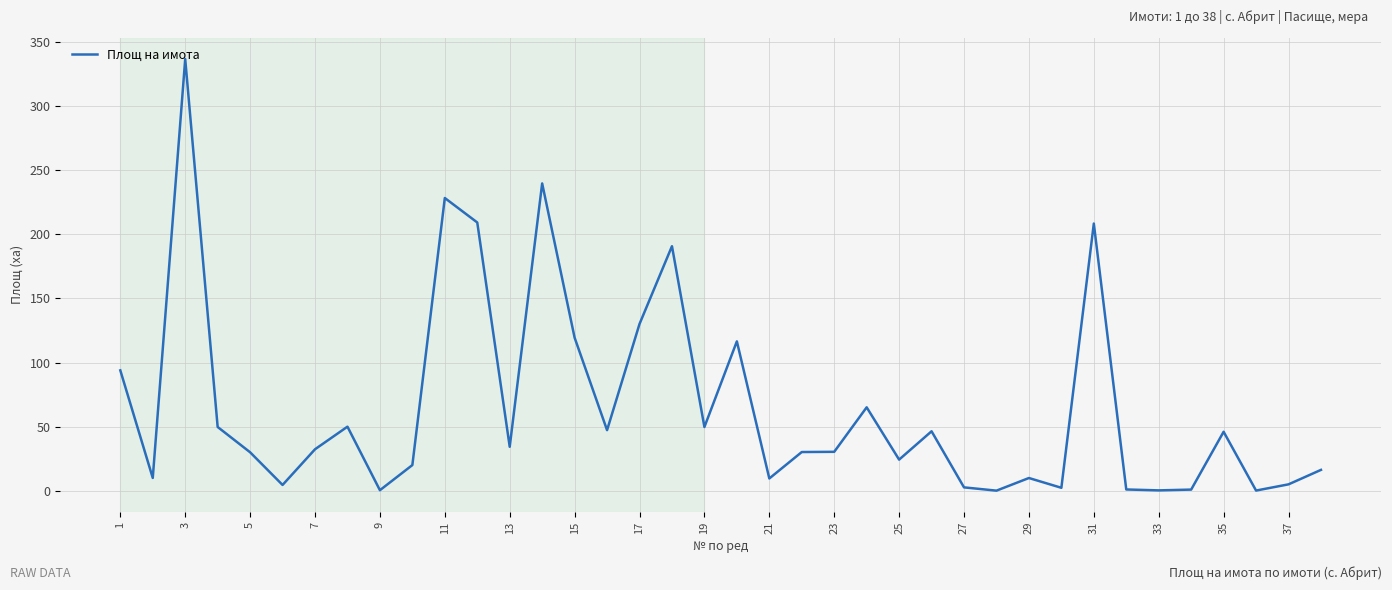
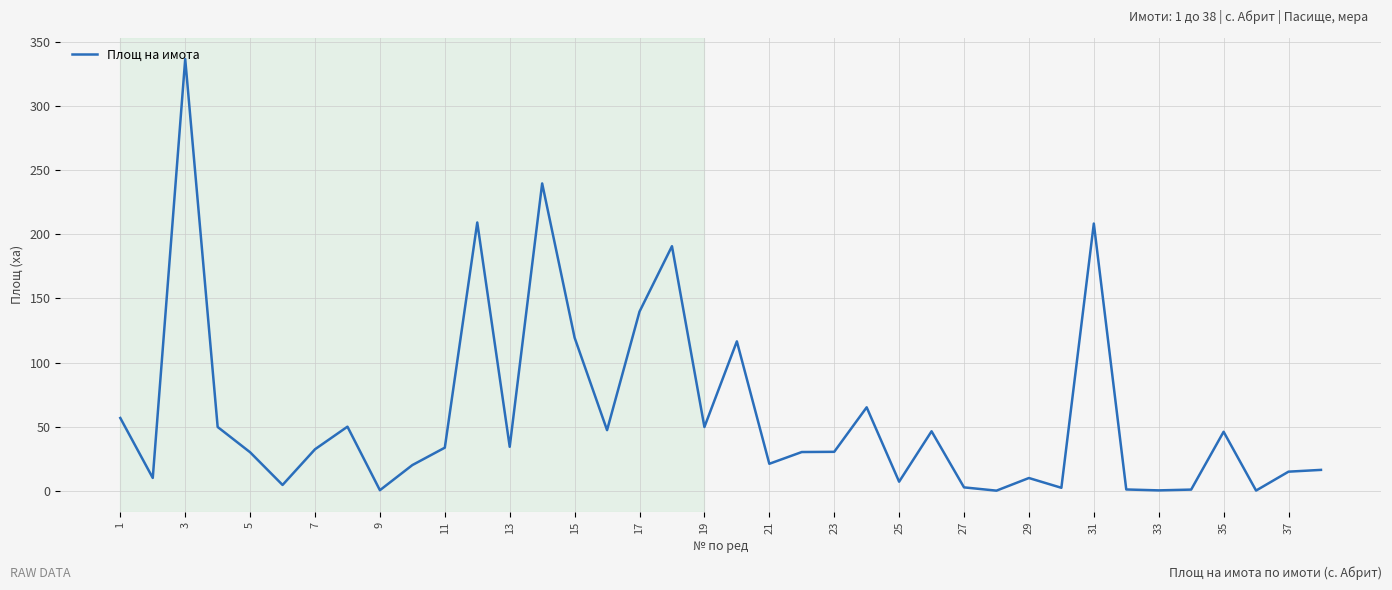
  {
-   "1": 94,
+   "1": 57,
    "3": 337,
    "5": 30,
    "7": 32,
    "9": 0,
-   "11": 228,
+   "11": 34,
    "13": 34,
    "15": 119,
-   "17": 130,
+   "17": 140,
    "19": 50,
-   "21": 10,
+   "21": 21,
    "23": 30,
-   "25": 24,
+   "25": 7,
    "27": 3,
    "29": 10,
    "31": 208,
    "33": 0,
    "35": 46,
-   "37": 5
+   "37": 15
  }
